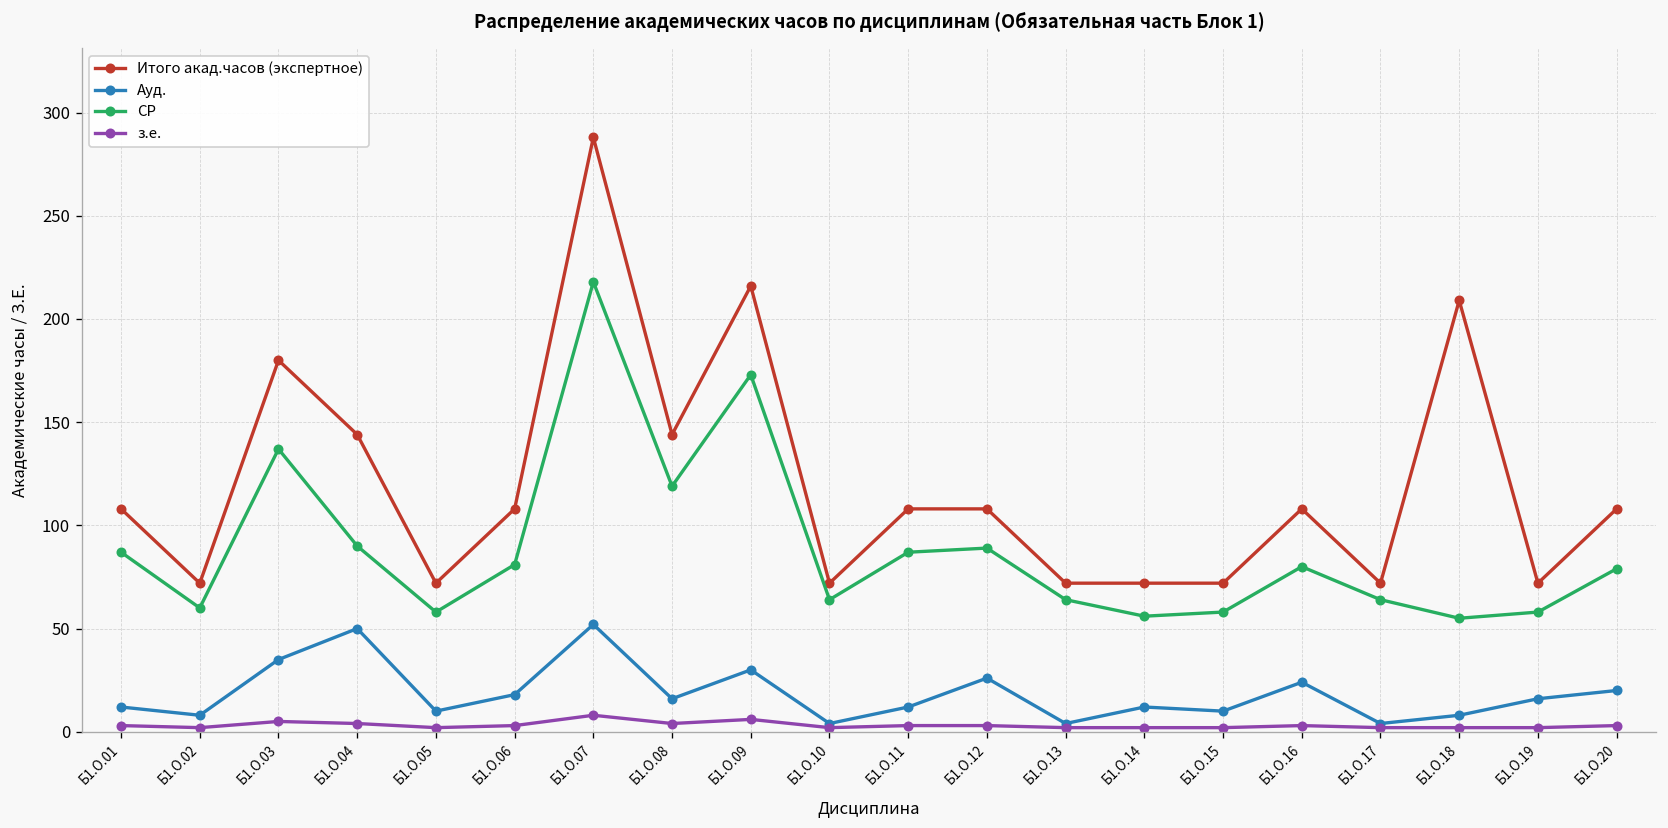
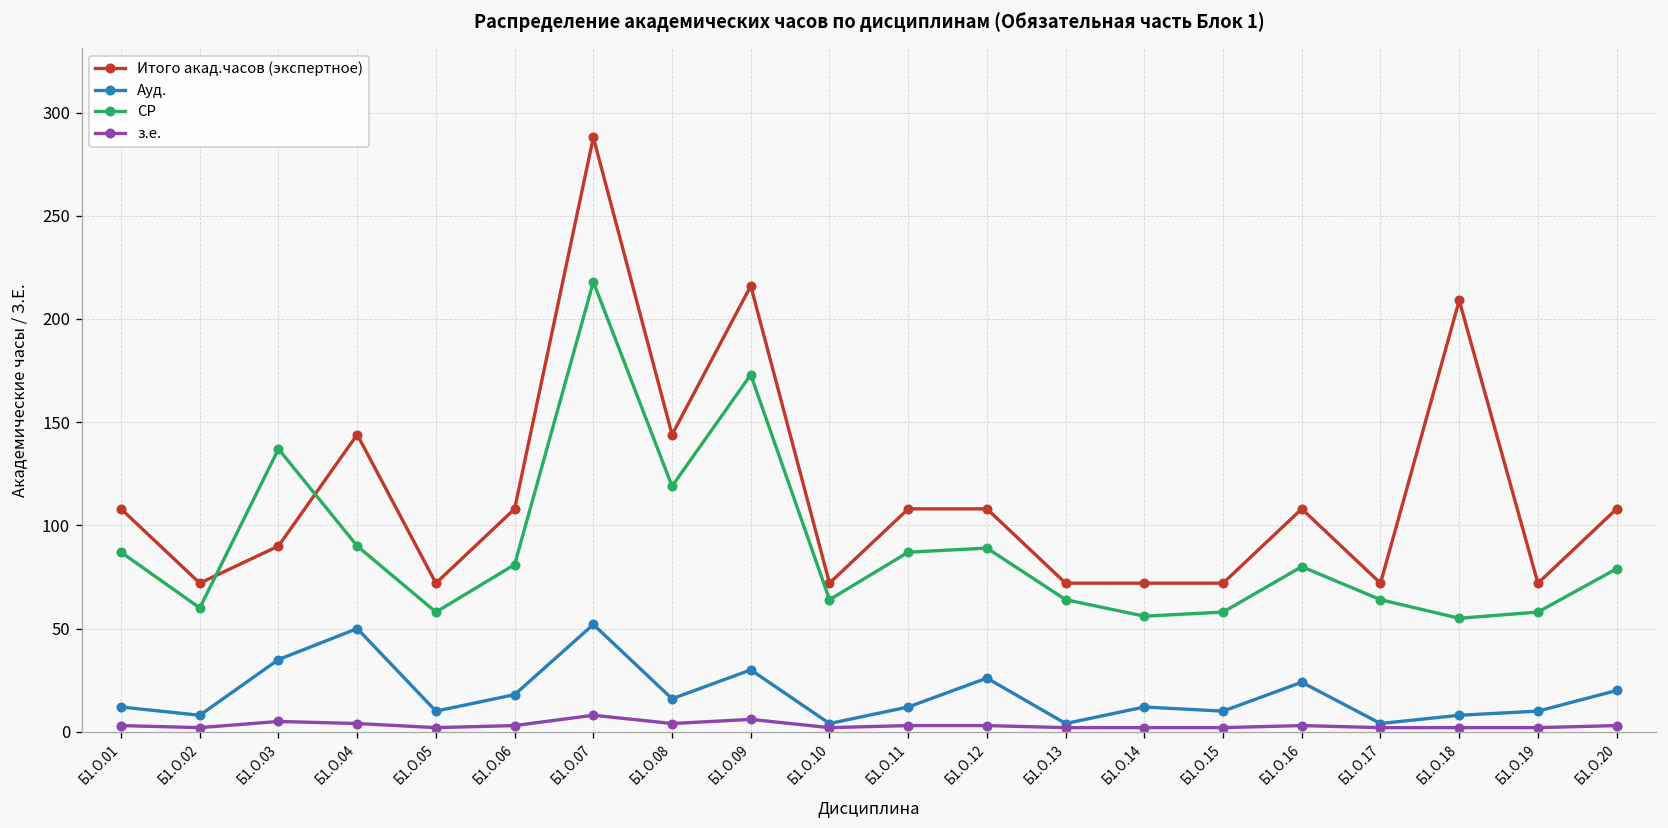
  {
    "Итого акад.часов (экспертное)": {
      "Б1.О.01": 108,
      "Б1.О.02": 72,
-     "Б1.О.03": 180,
+     "Б1.О.03": 90,
      "Б1.О.04": 144,
      "Б1.О.05": 72,
      "Б1.О.06": 108,
      "Б1.О.07": 288,
      "Б1.О.08": 144,
      "Б1.О.09": 216,
      "Б1.О.10": 72,
      "Б1.О.11": 108,
      "Б1.О.12": 108,
      "Б1.О.13": 72,
      "Б1.О.14": 72,
      "Б1.О.15": 72,
      "Б1.О.16": 108,
      "Б1.О.17": 72,
      "Б1.О.18": 209,
      "Б1.О.19": 72,
      "Б1.О.20": 108
    },
    "Ауд.": {
      "Б1.О.01": 12,
      "Б1.О.02": 8,
      "Б1.О.03": 35,
      "Б1.О.04": 50,
      "Б1.О.05": 10,
      "Б1.О.06": 18,
      "Б1.О.07": 52,
      "Б1.О.08": 16,
      "Б1.О.09": 30,
      "Б1.О.10": 4,
      "Б1.О.11": 12,
      "Б1.О.12": 26,
      "Б1.О.13": 4,
      "Б1.О.14": 12,
      "Б1.О.15": 10,
      "Б1.О.16": 24,
      "Б1.О.17": 4,
      "Б1.О.18": 8,
-     "Б1.О.19": 16,
+     "Б1.О.19": 10,
      "Б1.О.20": 20
    },
    "СР": {
      "Б1.О.01": 87,
      "Б1.О.02": 60,
      "Б1.О.03": 137,
      "Б1.О.04": 90,
      "Б1.О.05": 58,
      "Б1.О.06": 81,
      "Б1.О.07": 218,
      "Б1.О.08": 119,
      "Б1.О.09": 173,
      "Б1.О.10": 64,
      "Б1.О.11": 87,
      "Б1.О.12": 89,
      "Б1.О.13": 64,
      "Б1.О.14": 56,
      "Б1.О.15": 58,
      "Б1.О.16": 80,
      "Б1.О.17": 64,
      "Б1.О.18": 55,
      "Б1.О.19": 58,
      "Б1.О.20": 79
    },
    "з.е.": {
      "Б1.О.01": 3,
      "Б1.О.02": 2,
      "Б1.О.03": 5,
      "Б1.О.04": 4,
      "Б1.О.05": 2,
      "Б1.О.06": 3,
      "Б1.О.07": 8,
      "Б1.О.08": 4,
      "Б1.О.09": 6,
      "Б1.О.10": 2,
      "Б1.О.11": 3,
      "Б1.О.12": 3,
      "Б1.О.13": 2,
      "Б1.О.14": 2,
      "Б1.О.15": 2,
      "Б1.О.16": 3,
      "Б1.О.17": 2,
      "Б1.О.18": 2,
      "Б1.О.19": 2,
      "Б1.О.20": 3
    }
  }
